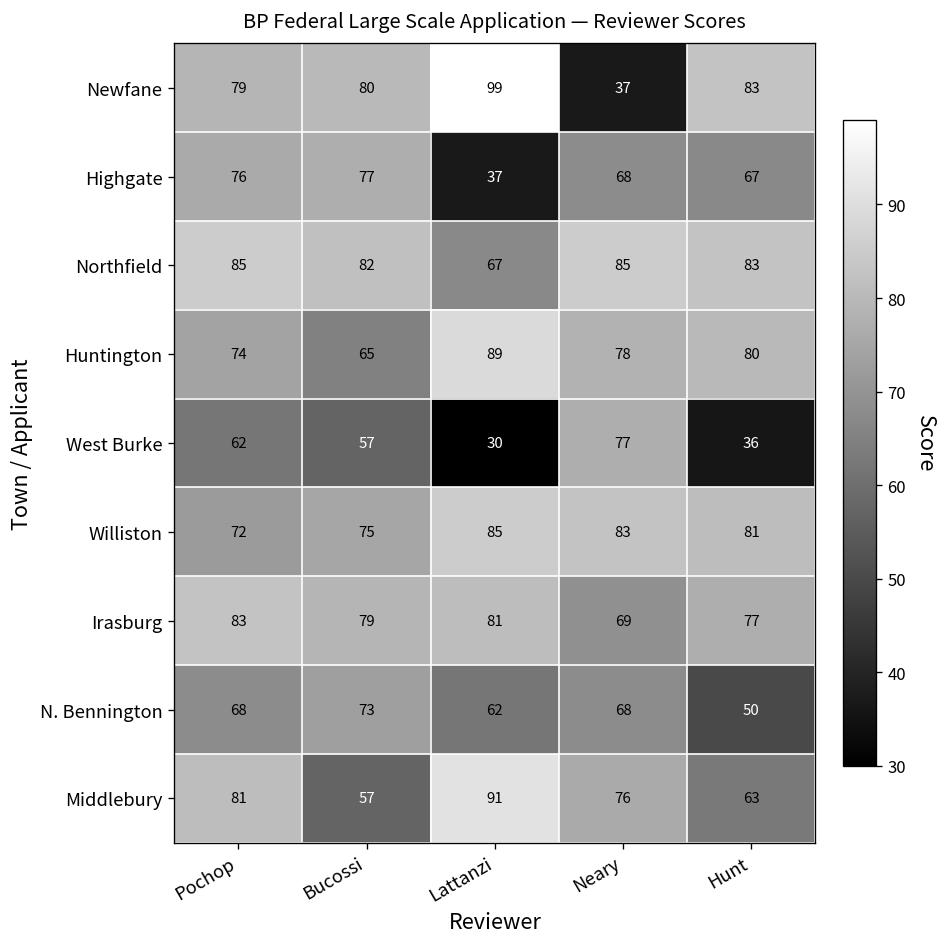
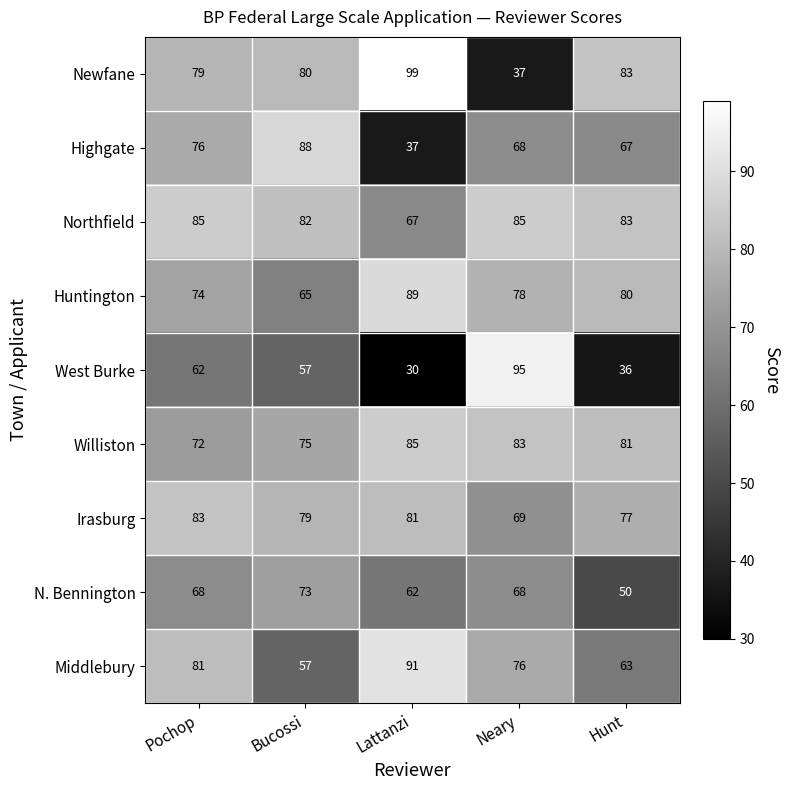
  {
    "Newfane": {
      "Pochop": 79,
      "Bucossi": 80,
      "Lattanzi": 99,
      "Neary": 37,
      "Hunt": 83
    },
    "Highgate": {
      "Pochop": 76,
-     "Bucossi": 77,
+     "Bucossi": 88,
      "Lattanzi": 37,
      "Neary": 68,
      "Hunt": 67
    },
    "Northfield": {
      "Pochop": 85,
      "Bucossi": 82,
      "Lattanzi": 67,
      "Neary": 85,
      "Hunt": 83
    },
    "Huntington": {
      "Pochop": 74,
      "Bucossi": 65,
      "Lattanzi": 89,
      "Neary": 78,
      "Hunt": 80
    },
    "West Burke": {
      "Pochop": 62,
      "Bucossi": 57,
      "Lattanzi": 30,
-     "Neary": 77,
+     "Neary": 95,
      "Hunt": 36
    },
    "Williston": {
      "Pochop": 72,
      "Bucossi": 75,
      "Lattanzi": 85,
      "Neary": 83,
      "Hunt": 81
    },
    "Irasburg": {
      "Pochop": 83,
      "Bucossi": 79,
      "Lattanzi": 81,
      "Neary": 69,
      "Hunt": 77
    },
    "N. Bennington": {
      "Pochop": 68,
      "Bucossi": 73,
      "Lattanzi": 62,
      "Neary": 68,
      "Hunt": 50
    },
    "Middlebury": {
      "Pochop": 81,
      "Bucossi": 57,
      "Lattanzi": 91,
      "Neary": 76,
      "Hunt": 63
    }
  }
